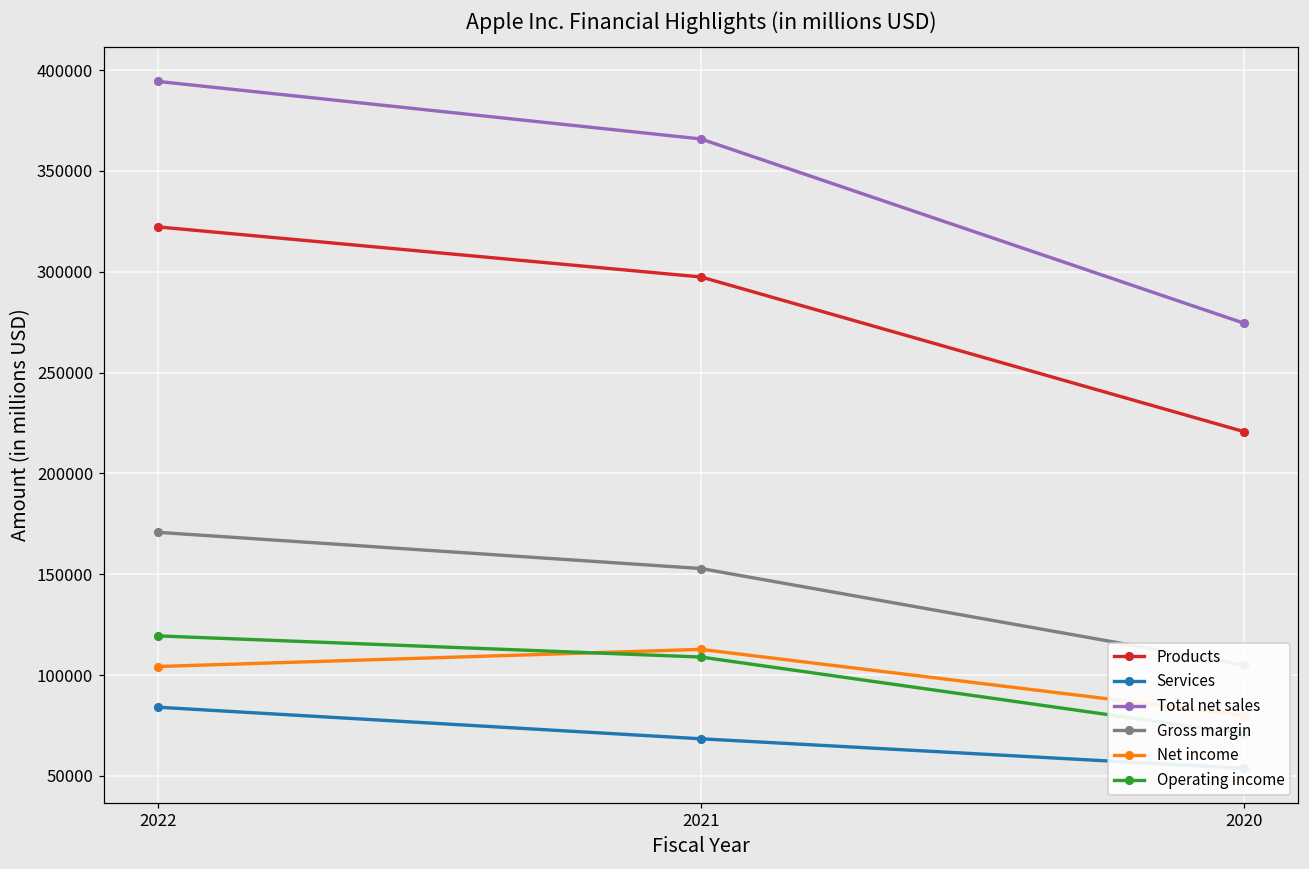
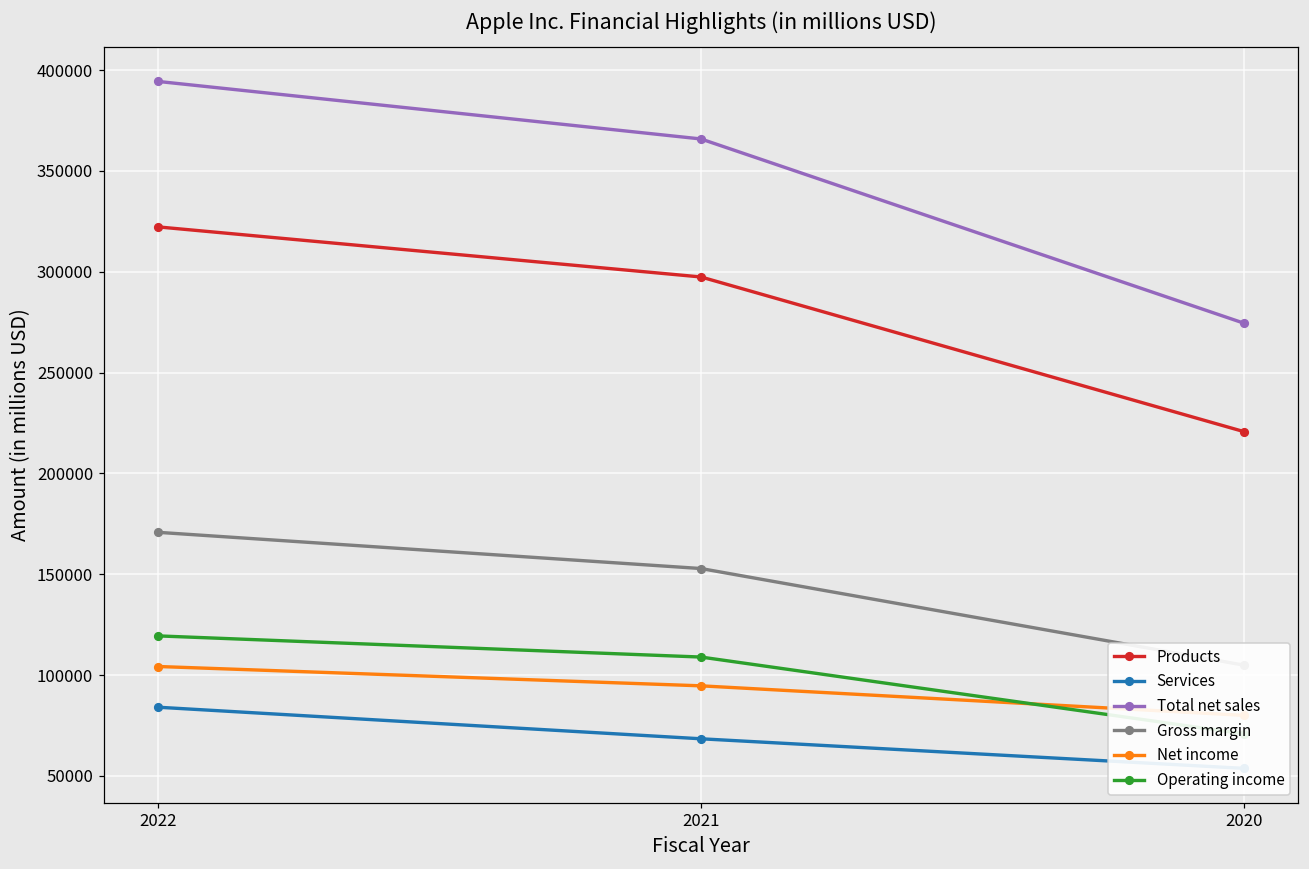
  {
    "Products": {
      "2022": 322000,
      "2021": 297000,
      "2020": 221000
    },
    "Services": {
      "2022": 84000,
      "2021": 68000
    },
    "Total net sales": {
      "2022": 394000,
      "2021": 366000,
      "2020": 275000
    },
    "Gross margin": {
      "2022": 171000,
      "2021": 153000
    },
    "Net income": {
      "2022": 104000,
-     "2021": 113000
+     "2021": 95000
    },
    "Operating income": {
      "2022": 119000,
      "2021": 109000
    }
  }
